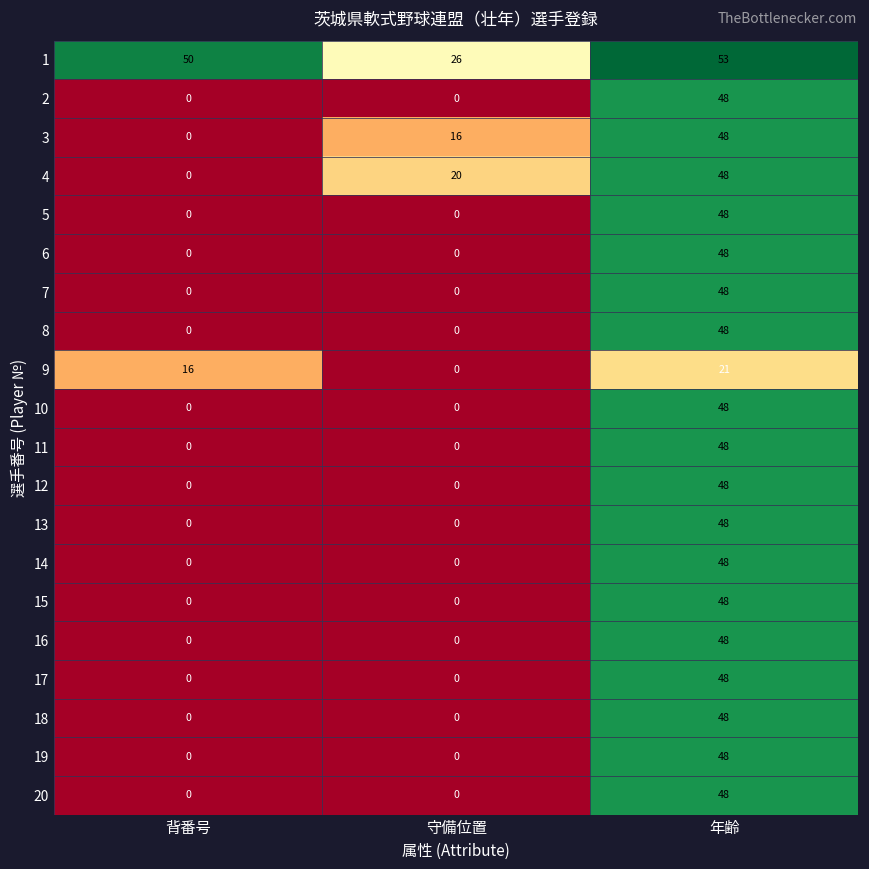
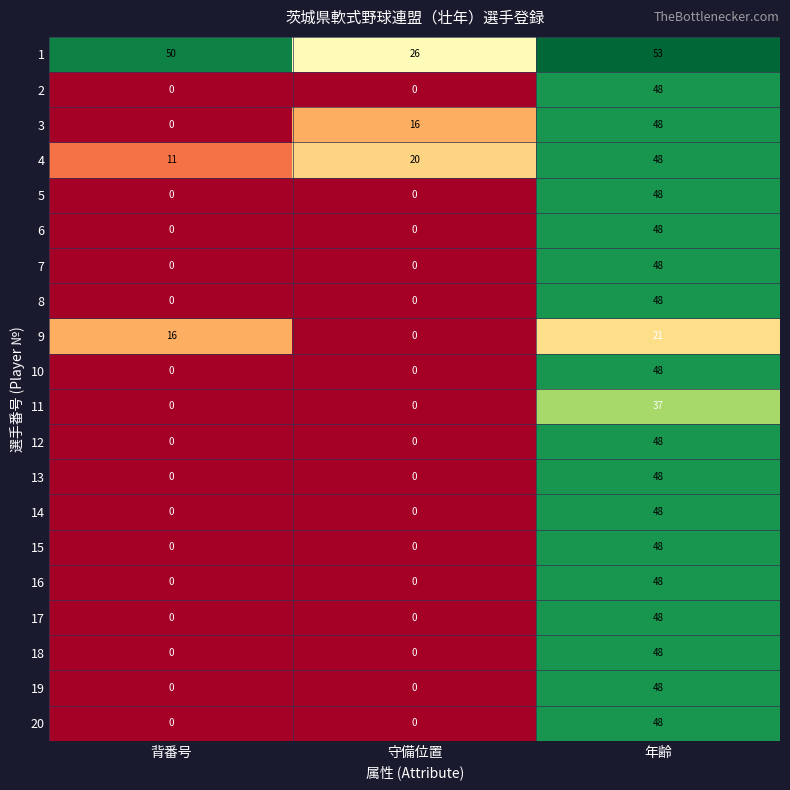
  {
    "1": {
      "背番号": 50,
      "守備位置": 26,
      "年齢": 53
    },
    "2": {
      "背番号": 0,
      "守備位置": 0,
      "年齢": 48
    },
    "3": {
      "背番号": 0,
      "守備位置": 16,
      "年齢": 48
    },
    "4": {
-     "背番号": 0,
+     "背番号": 11,
      "守備位置": 20,
      "年齢": 48
    },
    "5": {
      "背番号": 0,
      "守備位置": 0,
      "年齢": 48
    },
    "6": {
      "背番号": 0,
      "守備位置": 0,
      "年齢": 48
    },
    "7": {
      "背番号": 0,
      "守備位置": 0,
      "年齢": 48
    },
    "8": {
      "背番号": 0,
      "守備位置": 0,
      "年齢": 48
    },
    "9": {
      "背番号": 16,
      "守備位置": 0,
      "年齢": 21
    },
    "10": {
      "背番号": 0,
      "守備位置": 0,
      "年齢": 48
    },
    "11": {
      "背番号": 0,
      "守備位置": 0,
-     "年齢": 48
+     "年齢": 37
    },
    "12": {
      "背番号": 0,
      "守備位置": 0,
      "年齢": 48
    },
    "13": {
      "背番号": 0,
      "守備位置": 0,
      "年齢": 48
    },
    "14": {
      "背番号": 0,
      "守備位置": 0,
      "年齢": 48
    },
    "15": {
      "背番号": 0,
      "守備位置": 0,
      "年齢": 48
    },
    "16": {
      "背番号": 0,
      "守備位置": 0,
      "年齢": 48
    },
    "17": {
      "背番号": 0,
      "守備位置": 0,
      "年齢": 48
    },
    "18": {
      "背番号": 0,
      "守備位置": 0,
      "年齢": 48
    },
    "19": {
      "背番号": 0,
      "守備位置": 0,
      "年齢": 48
    },
    "20": {
      "背番号": 0,
      "守備位置": 0,
      "年齢": 48
    }
  }
